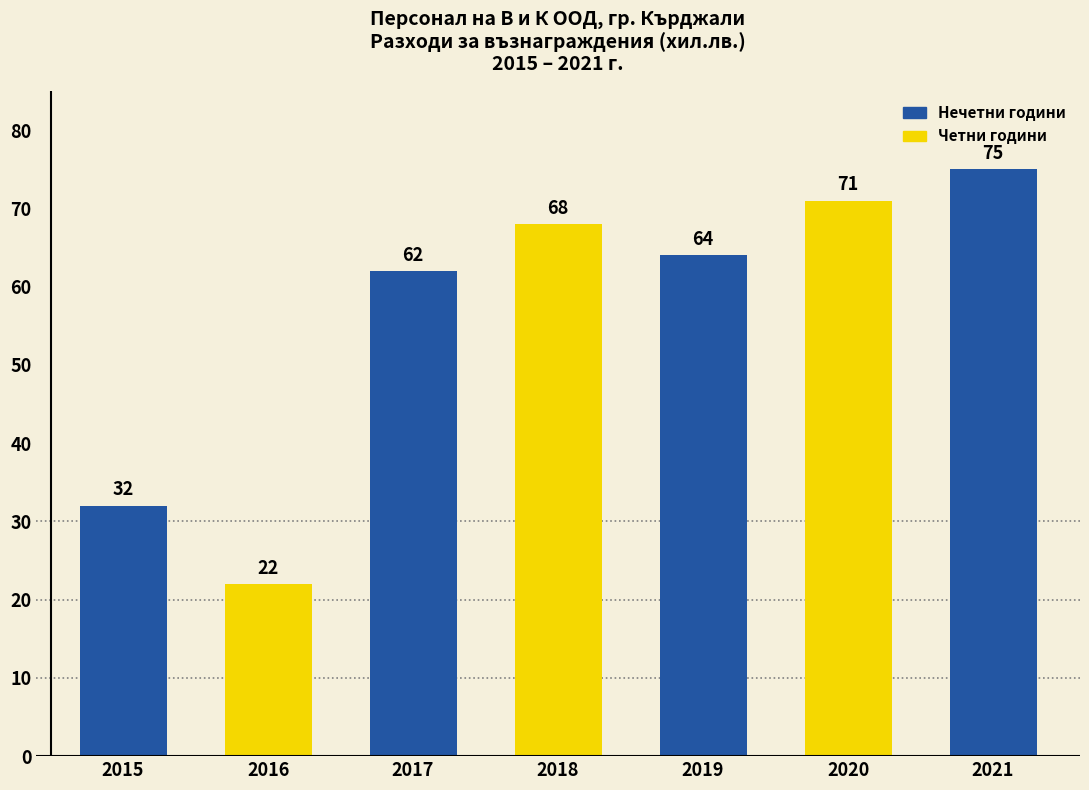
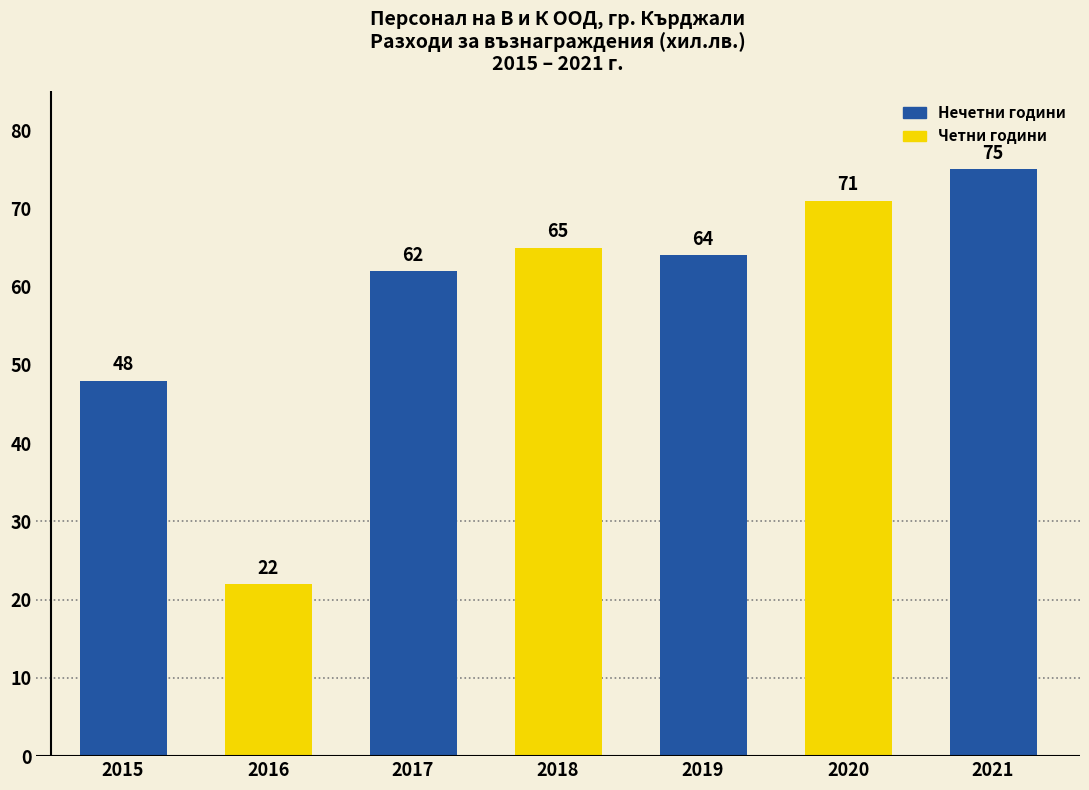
  {
-   "2015": 32,
+   "2015": 48,
    "2016": 22,
    "2017": 62,
-   "2018": 68,
+   "2018": 65,
    "2019": 64,
    "2020": 71,
    "2021": 75
  }
